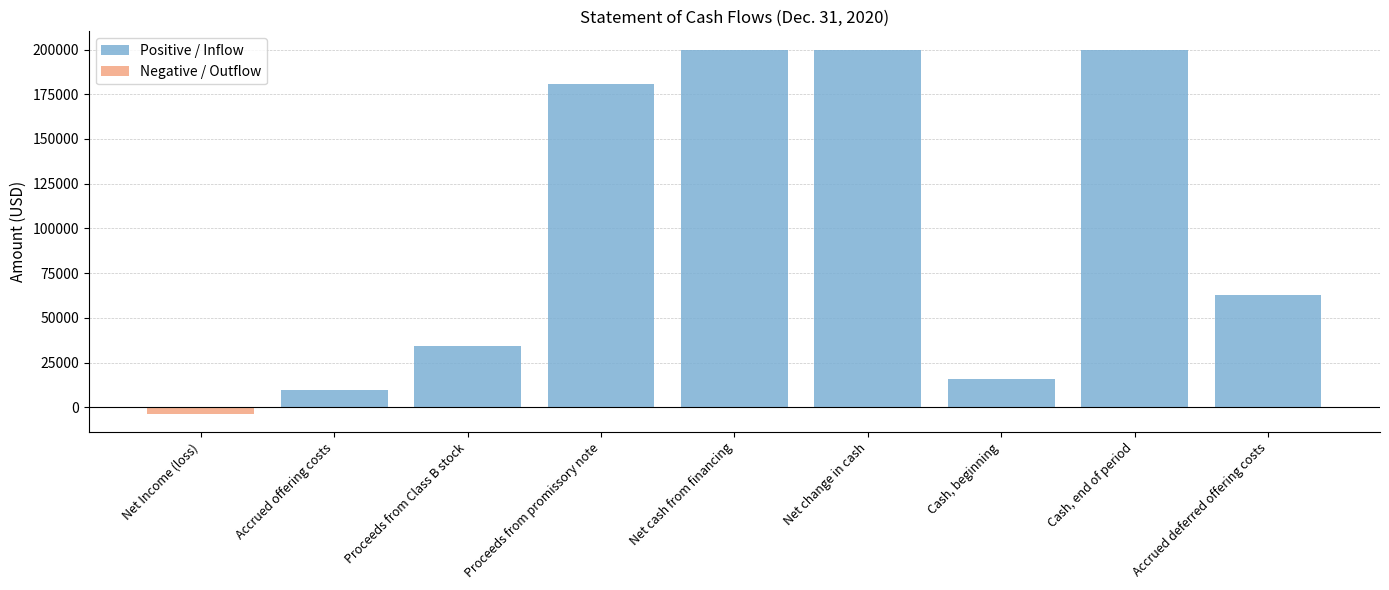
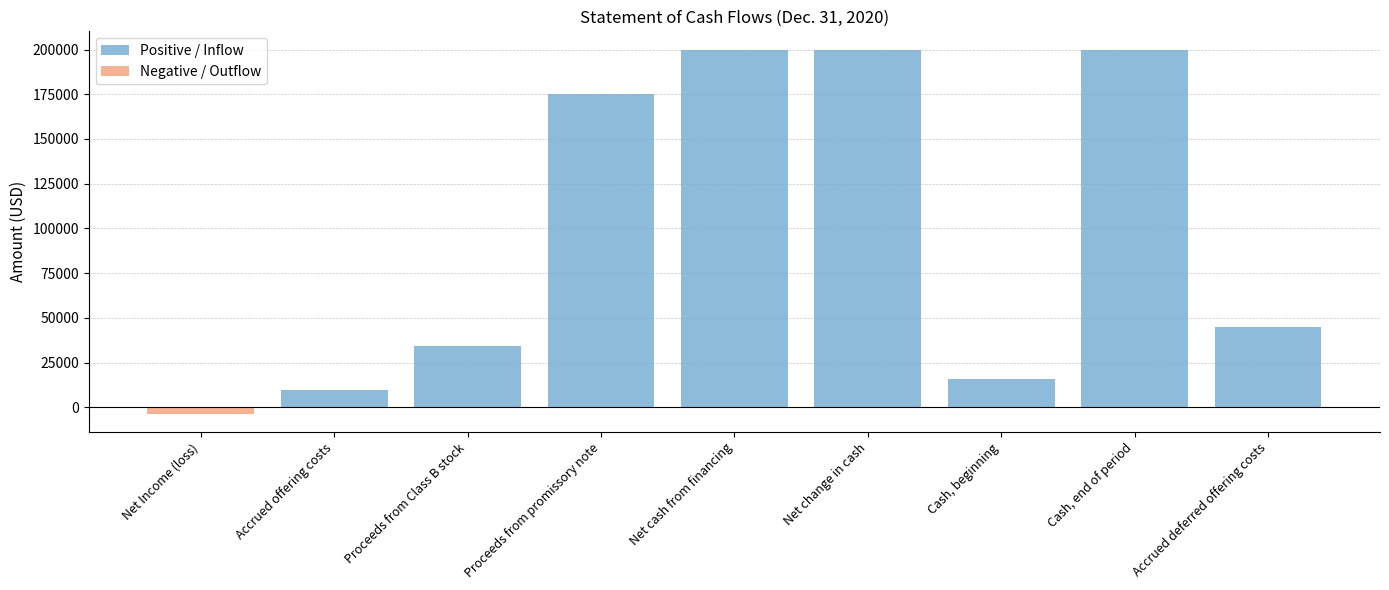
  {
    "Positive / Inflow": {
      "Net Income (loss)": 0,
      "Accrued offering costs": 10000,
      "Proceeds from Class B stock": 35000,
-     "Proceeds from promissory note": 181000,
+     "Proceeds from promissory note": 175000,
      "Net cash from financing": 200000,
      "Net change in cash": 200000,
      "Cash, beginning": 16000,
      "Cash, end of period": 200000,
-     "Accrued deferred offering costs": 63000
+     "Accrued deferred offering costs": 45000
    },
    "Negative / Outflow": {
      "Net Income (loss)": -4000,
      "Accrued offering costs": 0,
      "Proceeds from Class B stock": 0,
      "Proceeds from promissory note": 0,
      "Net cash from financing": 0,
      "Net change in cash": 0,
      "Cash, beginning": 0,
      "Cash, end of period": 0,
      "Accrued deferred offering costs": 0
    }
  }
